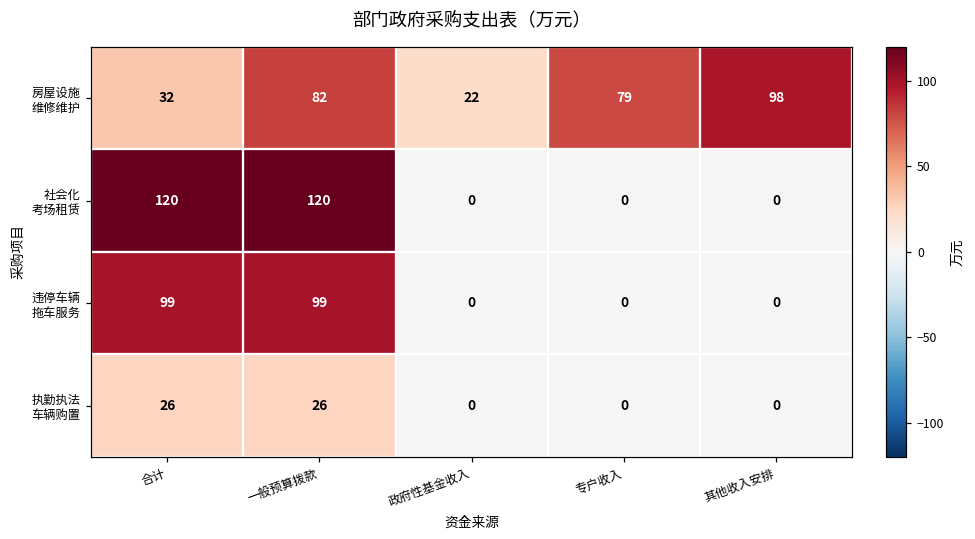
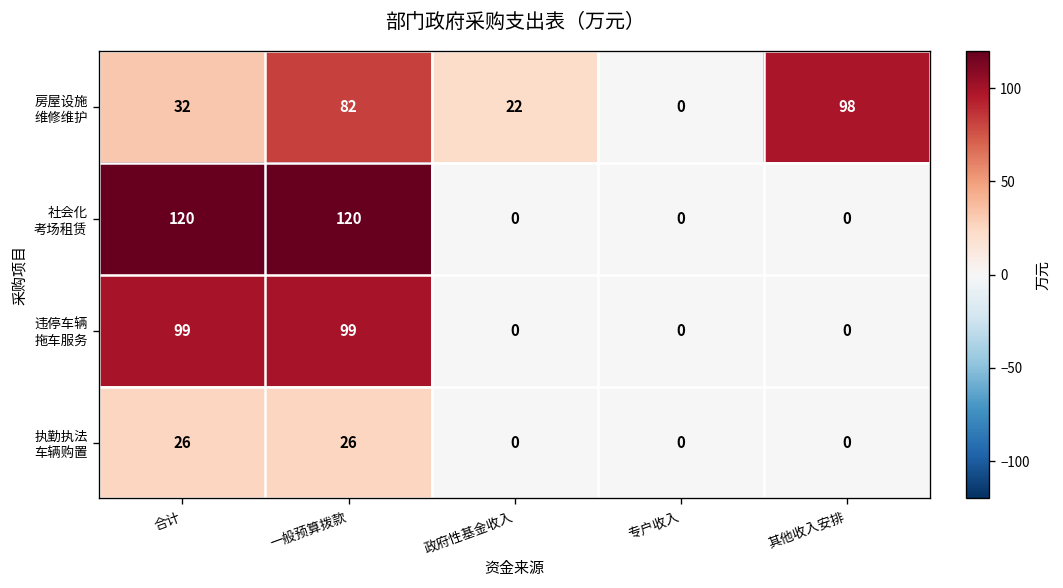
  {
    "房屋设施 维修维护": {
      "合计": 32,
      "一般预算拨款": 82,
      "政府性基金收入": 22,
-     "专户收入": 79,
+     "专户收入": 0,
      "其他收入安排": 98
    },
    "社会化 考场租赁": {
      "合计": 120,
      "一般预算拨款": 120,
      "政府性基金收入": 0,
      "专户收入": 0,
      "其他收入安排": 0
    },
    "违停车辆 拖车服务": {
      "合计": 99,
      "一般预算拨款": 99,
      "政府性基金收入": 0,
      "专户收入": 0,
      "其他收入安排": 0
    },
    "执勤执法 车辆购置": {
      "合计": 26,
      "一般预算拨款": 26,
      "政府性基金收入": 0,
      "专户收入": 0,
      "其他收入安排": 0
    }
  }
